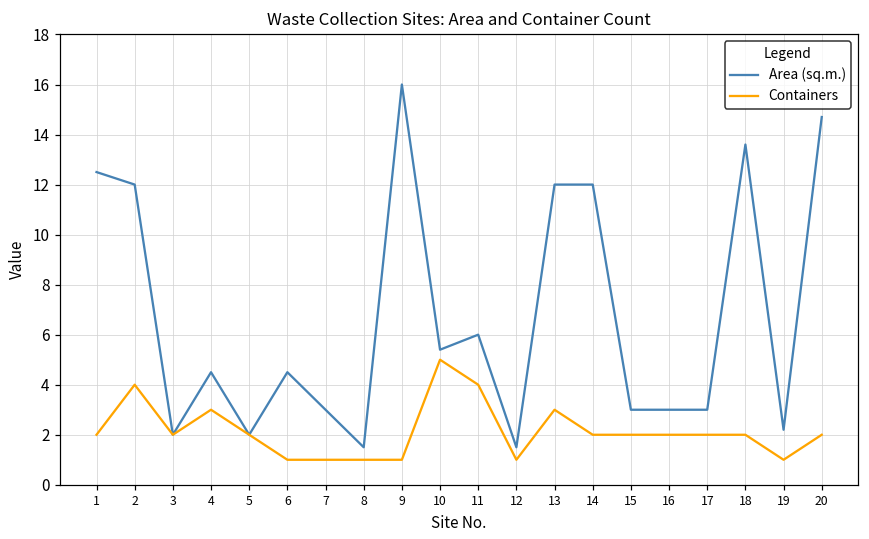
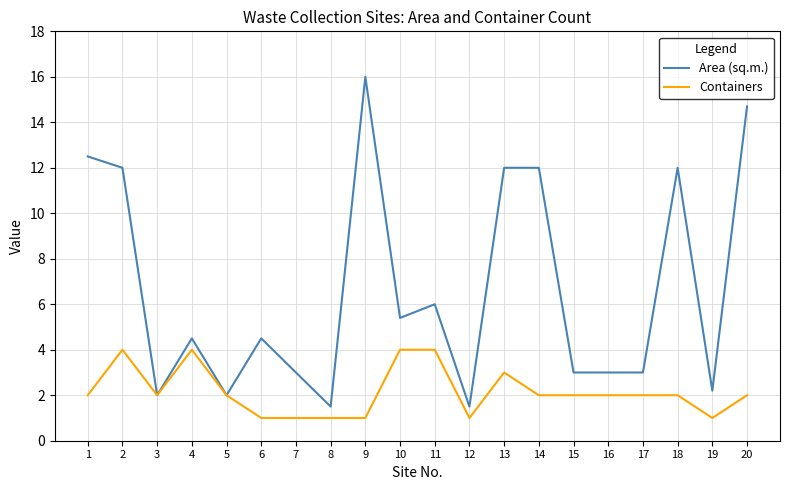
  {
    "Area (sq.m.)": {
      "1": 12.5,
      "2": 12.0,
      "4": 4.5,
      "6": 4.5,
      "7": 3.0,
      "8": 1.5,
      "9": 16.0,
      "10": 5.4,
      "11": 6.0,
      "12": 1.5,
      "13": 12.0,
      "14": 12.0,
      "15": 3.0,
      "16": 3.0,
      "17": 3.0,
-     "18": 13.6,
+     "18": 12.0,
      "19": 2.2,
      "20": 14.7
    },
    "Containers": {
      "1": 2,
      "2": 4,
-     "4": 3,
+     "4": 4,
      "6": 1,
      "7": 1,
      "8": 1,
      "9": 1,
-     "10": 5,
+     "10": 4,
      "11": 4,
      "12": 1,
      "13": 3,
      "14": 2,
      "15": 2,
      "16": 2,
      "17": 2,
      "18": 2,
      "19": 1,
      "20": 2
    }
  }
